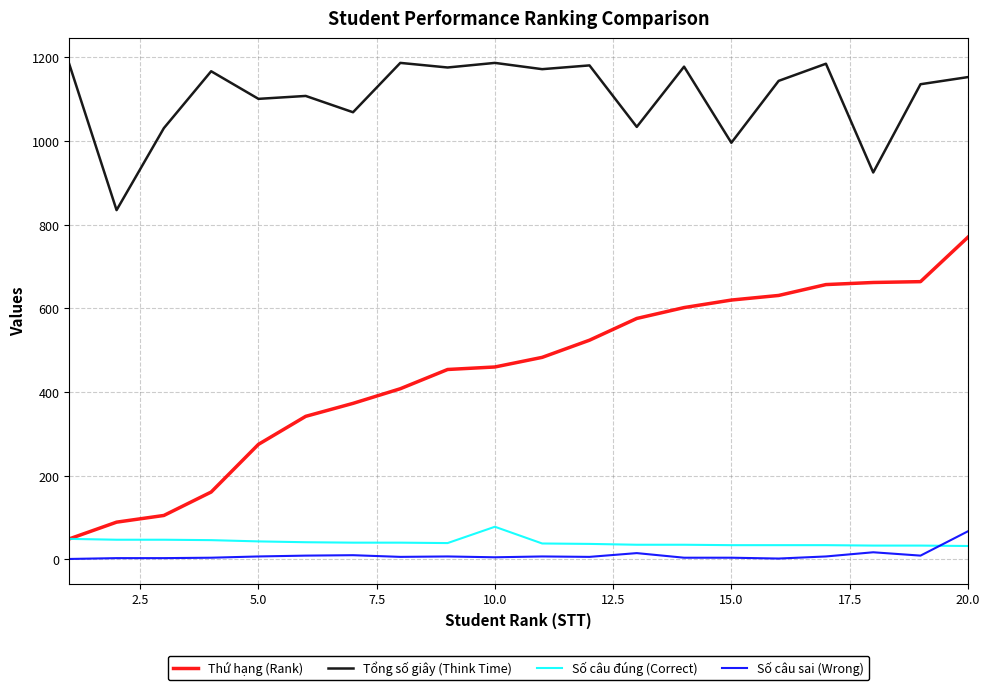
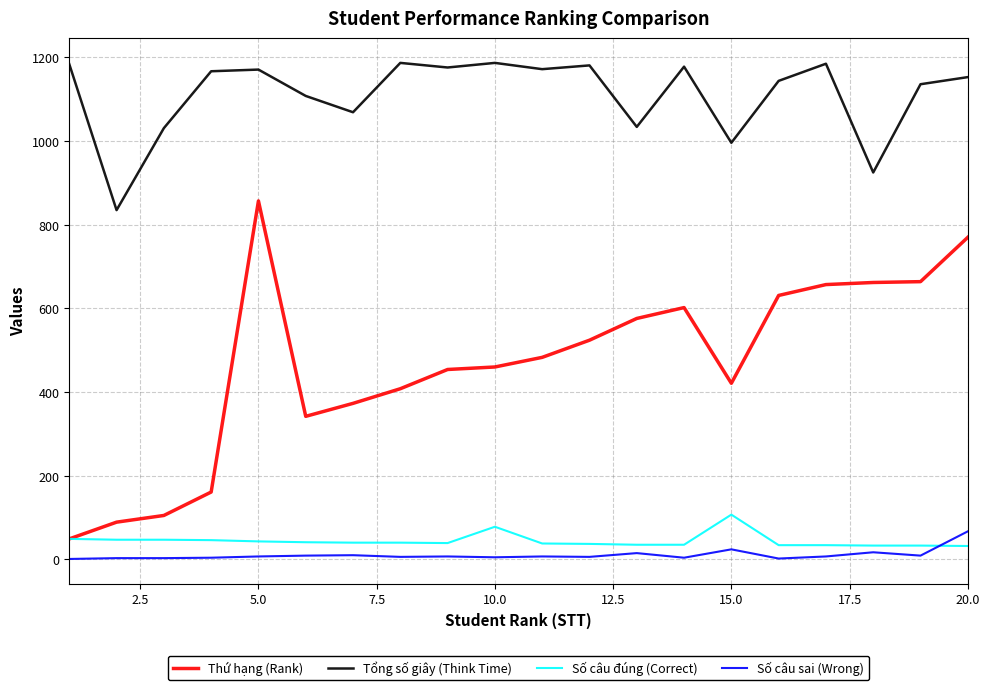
  {
    "Thứ hạng (Rank)": {
-     "5.0": 280,
+     "5.0": 860,
      "10.0": 460,
-     "15.0": 620,
+     "15.0": 420,
      "20.0": 770
    },
    "Tổng số giây (Think Time)": {
-     "5.0": 1100,
+     "5.0": 1170,
      "10.0": 1190,
      "15.0": 1000,
      "20.0": 1150
    },
    "Số câu đúng (Correct)": {
      "5.0": 40,
      "10.0": 80,
-     "15.0": 30,
+     "15.0": 110,
      "20.0": 30
    },
    "Số câu sai (Wrong)": {
      "5.0": 10,
      "10.0": 10,
-     "15.0": 0,
+     "15.0": 20,
      "20.0": 70
    }
  }
